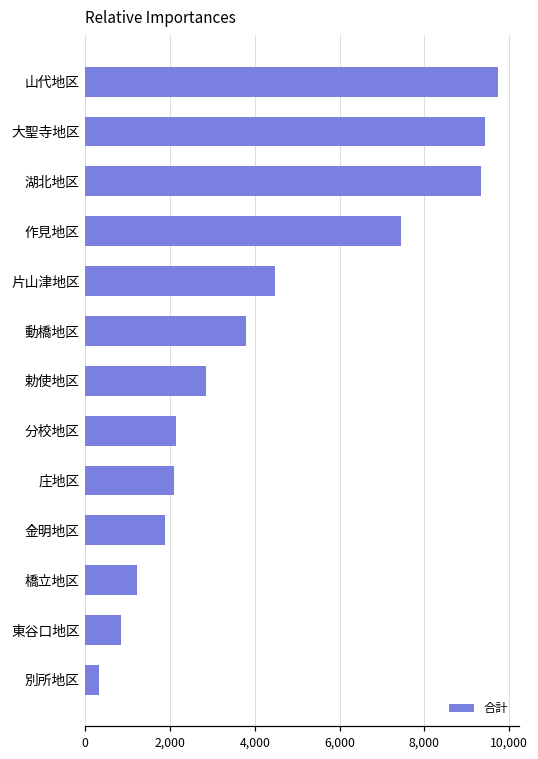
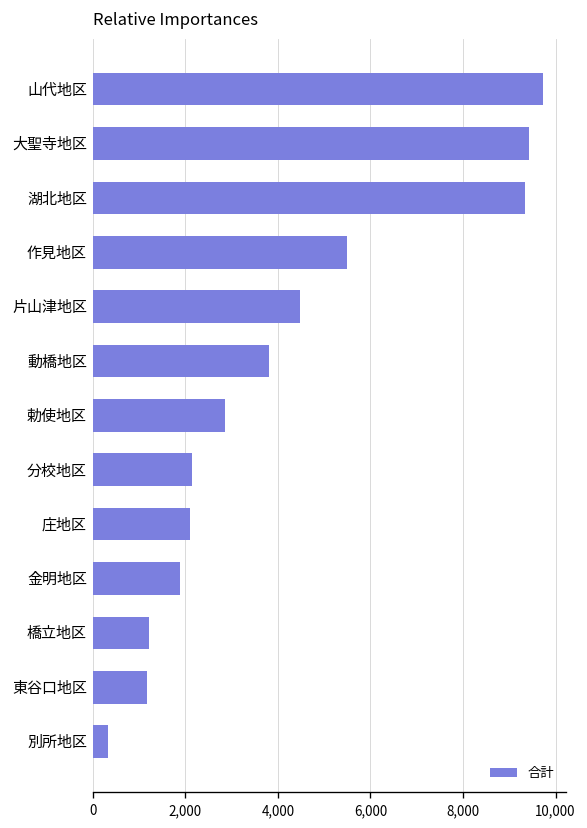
  {
    "山代地区": "9,700",
    "大聖寺地区": "9,400",
    "湖北地区": "9,300",
-   "作見地区": "7,500",
+   "作見地区": "5,500",
    "片山津地区": "4,500",
    "動橋地区": "3,800",
    "勅使地区": "2,900",
    "分校地区": "2,100",
    "庄地区": "2,100",
    "金明地区": "1,900",
    "橋立地区": "1,200",
-   "東谷口地区": "800",
+   "東谷口地区": "1,200",
    "別所地区": "300"
  }
